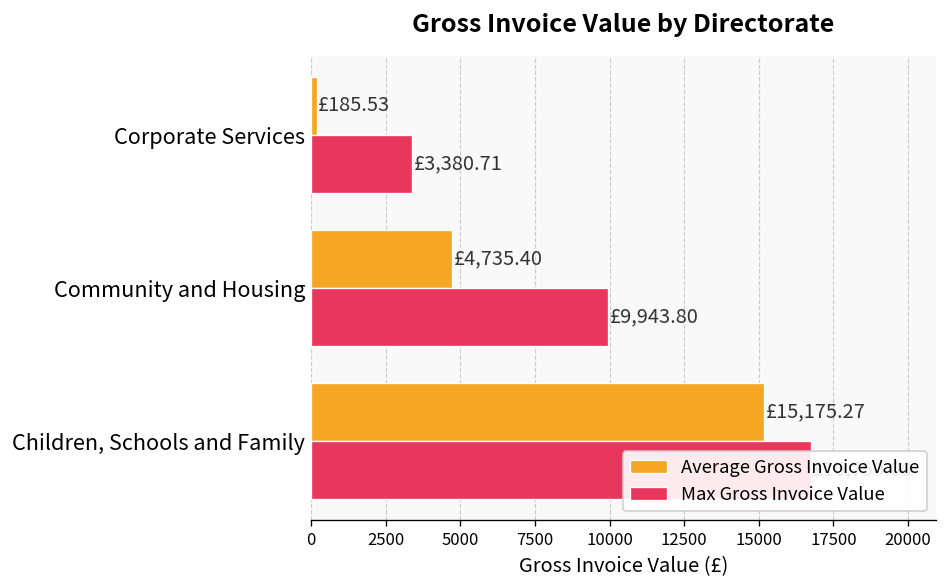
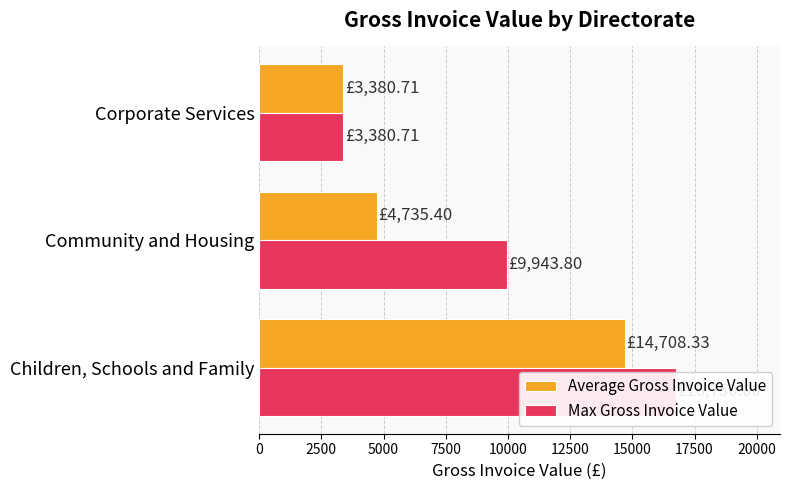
  {
    "Average Gross Invoice Value": {
-     "Corporate Services": "£185.53",
+     "Corporate Services": "£3,380.71",
      "Community and Housing": "£4,735.40",
-     "Children, Schools and Family": "£15,175.27"
+     "Children, Schools and Family": "£14,708.33"
    },
    "Max Gross Invoice Value": {
      "Corporate Services": "£3,380.71",
      "Community and Housing": "£9,943.80"
    }
  }
